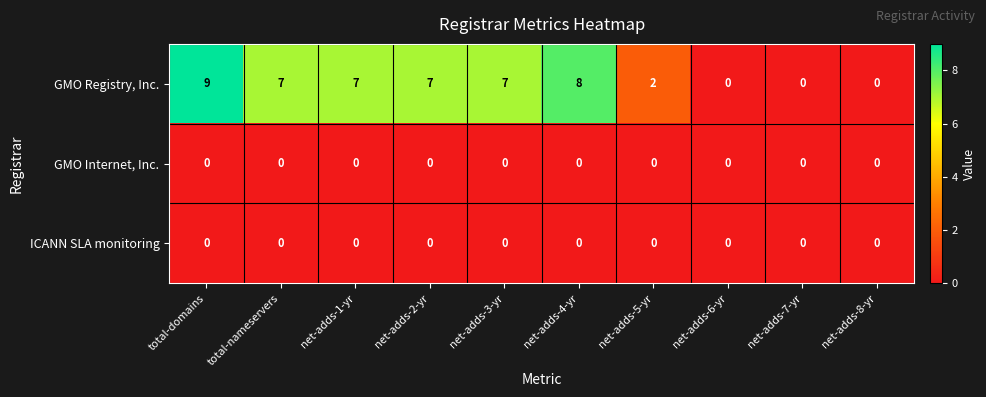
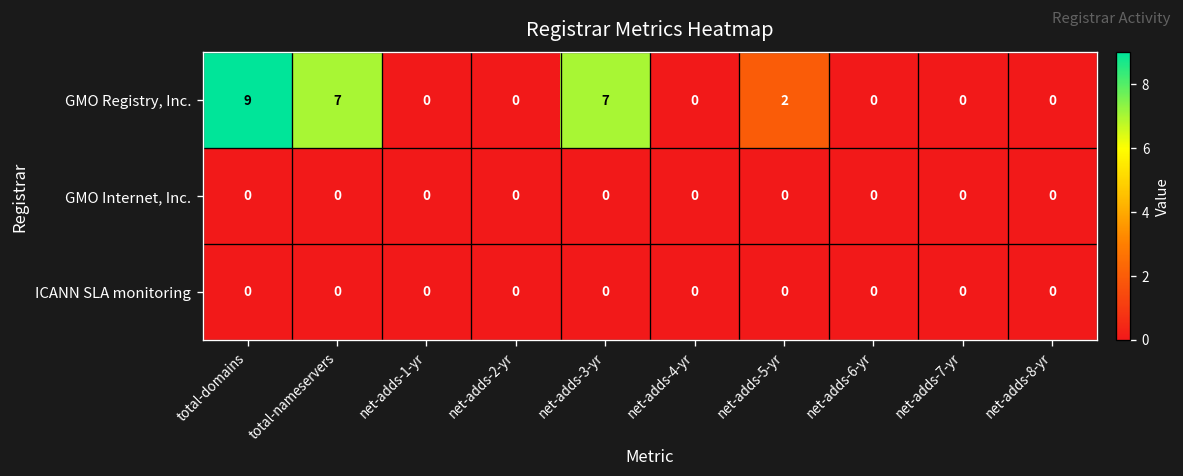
  {
    "GMO Registry, Inc.": {
      "total-domains": 9,
      "total-nameservers": 7,
-     "net-adds-1-yr": 7,
-     "net-adds-2-yr": 7,
+     "net-adds-1-yr": 0,
+     "net-adds-2-yr": 0,
      "net-adds-3-yr": 7,
-     "net-adds-4-yr": 8,
+     "net-adds-4-yr": 0,
      "net-adds-5-yr": 2,
      "net-adds-6-yr": 0,
      "net-adds-7-yr": 0,
      "net-adds-8-yr": 0
    },
    "GMO Internet, Inc.": {
      "total-domains": 0,
      "total-nameservers": 0,
      "net-adds-1-yr": 0,
      "net-adds-2-yr": 0,
      "net-adds-3-yr": 0,
      "net-adds-4-yr": 0,
      "net-adds-5-yr": 0,
      "net-adds-6-yr": 0,
      "net-adds-7-yr": 0,
      "net-adds-8-yr": 0
    },
    "ICANN SLA monitoring": {
      "total-domains": 0,
      "total-nameservers": 0,
      "net-adds-1-yr": 0,
      "net-adds-2-yr": 0,
      "net-adds-3-yr": 0,
      "net-adds-4-yr": 0,
      "net-adds-5-yr": 0,
      "net-adds-6-yr": 0,
      "net-adds-7-yr": 0,
      "net-adds-8-yr": 0
    }
  }
